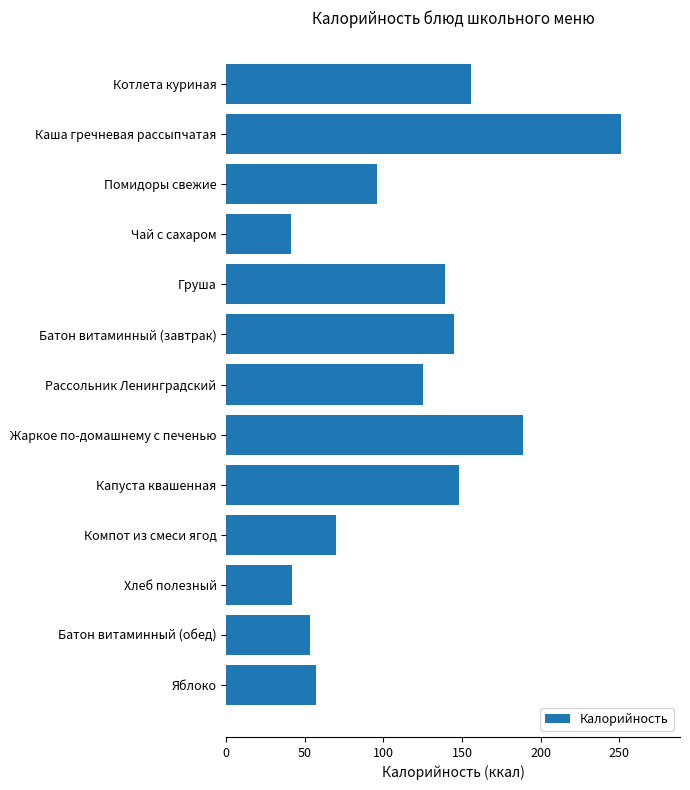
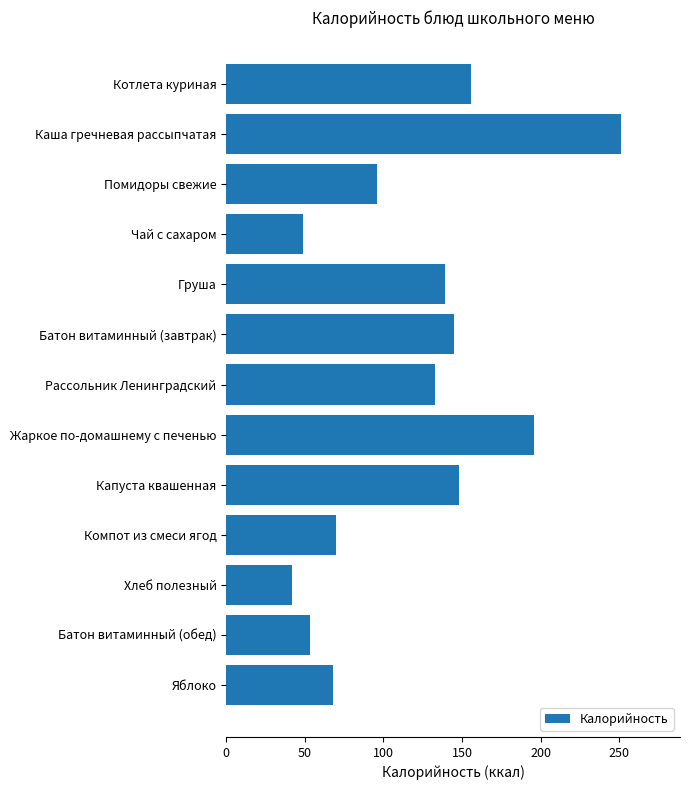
  {
    "Котлета куриная": 156,
    "Каша гречневая рассыпчатая": 251,
    "Помидоры свежие": 96,
-   "Чай с сахаром": 41,
+   "Чай с сахаром": 49,
    "Груша": 139,
    "Батон витаминный (завтрак)": 145,
-   "Рассольник Ленинградский": 125,
-   "Жаркое по-домашнему с печенью": 189,
+   "Рассольник Ленинградский": 133,
+   "Жаркое по-домашнему с печенью": 196,
    "Капуста квашенная": 148,
    "Компот из смеси ягод": 70,
    "Хлеб полезный": 42,
    "Батон витаминный (обед)": 53,
-   "Яблоко": 57
+   "Яблоко": 68
  }
